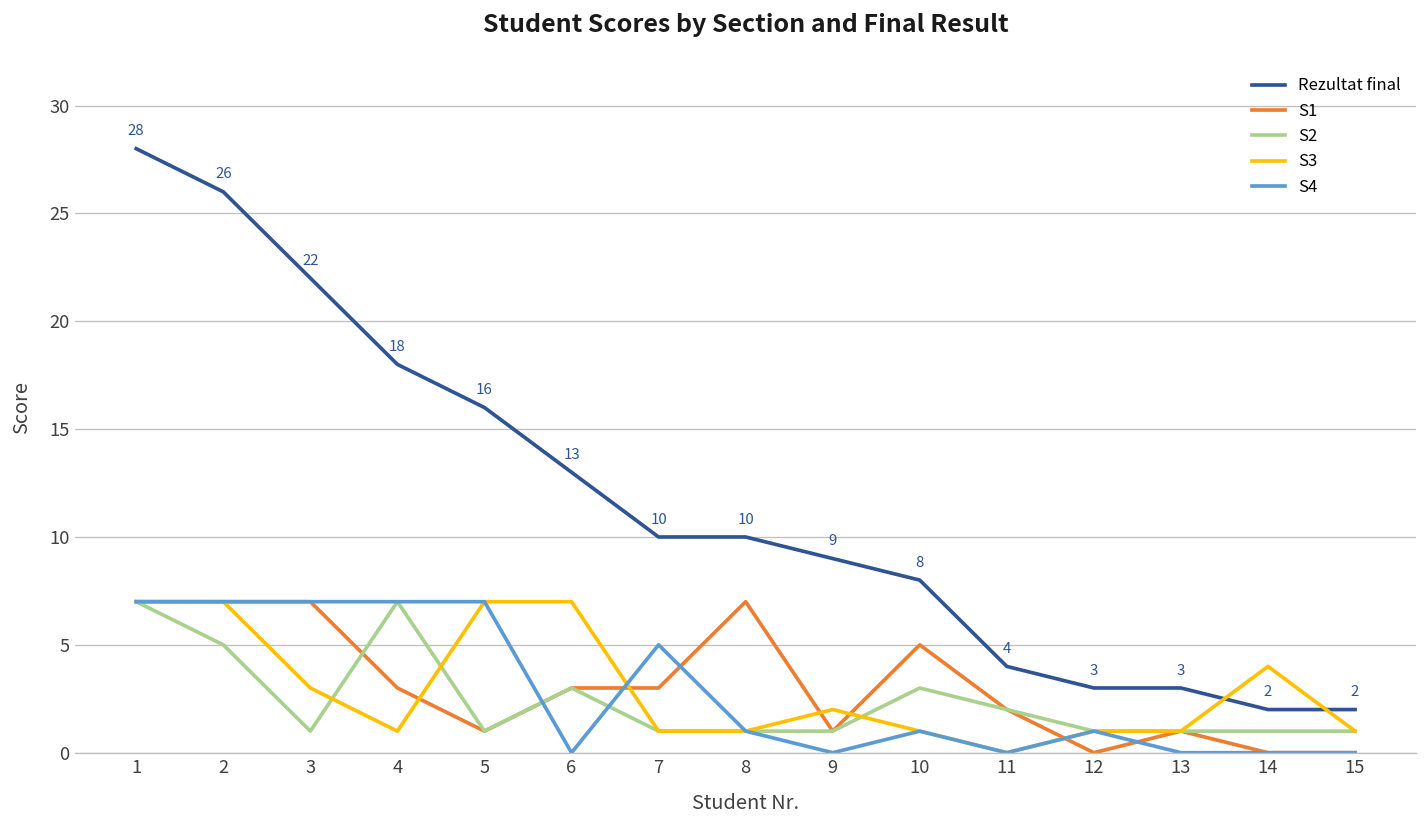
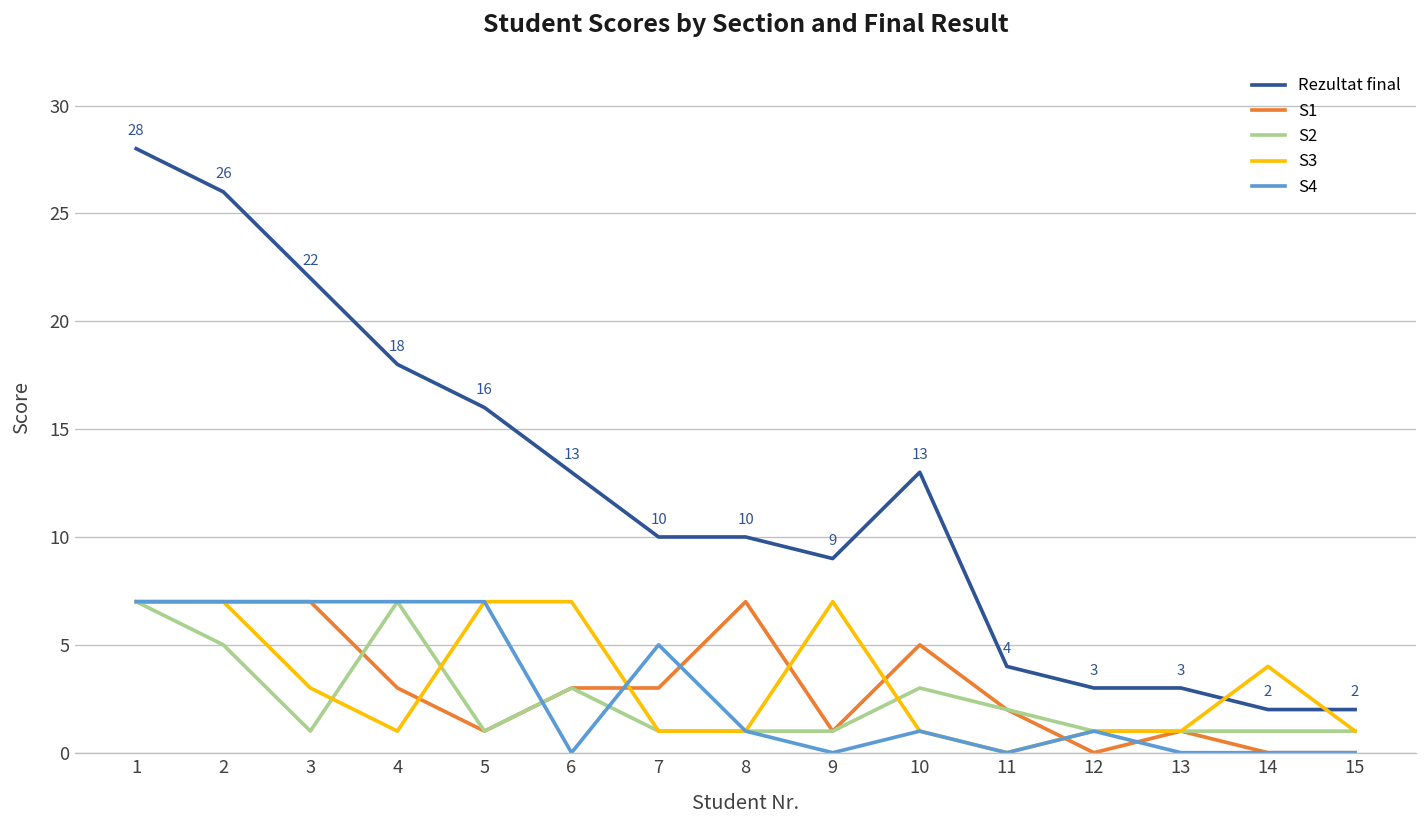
  {
    "Rezultat final": {
      "1": 28,
      "2": 26,
      "3": 22,
      "4": 18,
      "5": 16,
      "6": 13,
      "7": 10,
      "8": 10,
      "9": 9,
-     "10": 8,
+     "10": 13,
      "11": 4,
      "12": 3,
      "13": 3,
      "14": 2,
      "15": 2
    },
    "S1": {
      "4": 3,
      "7": 3,
      "8": 7,
      "10": 5,
      "12": 0
    },
    "S2": {
      "2": 5,
      "3": 1,
      "10": 3,
      "14": 1
    },
    "S3": {
      "3": 3,
      "4": 1,
      "6": 7,
-     "9": 2,
+     "9": 7,
      "14": 4
    },
    "S4": {
      "6": 0,
      "7": 5,
      "9": 0,
      "13": 0
    }
  }
